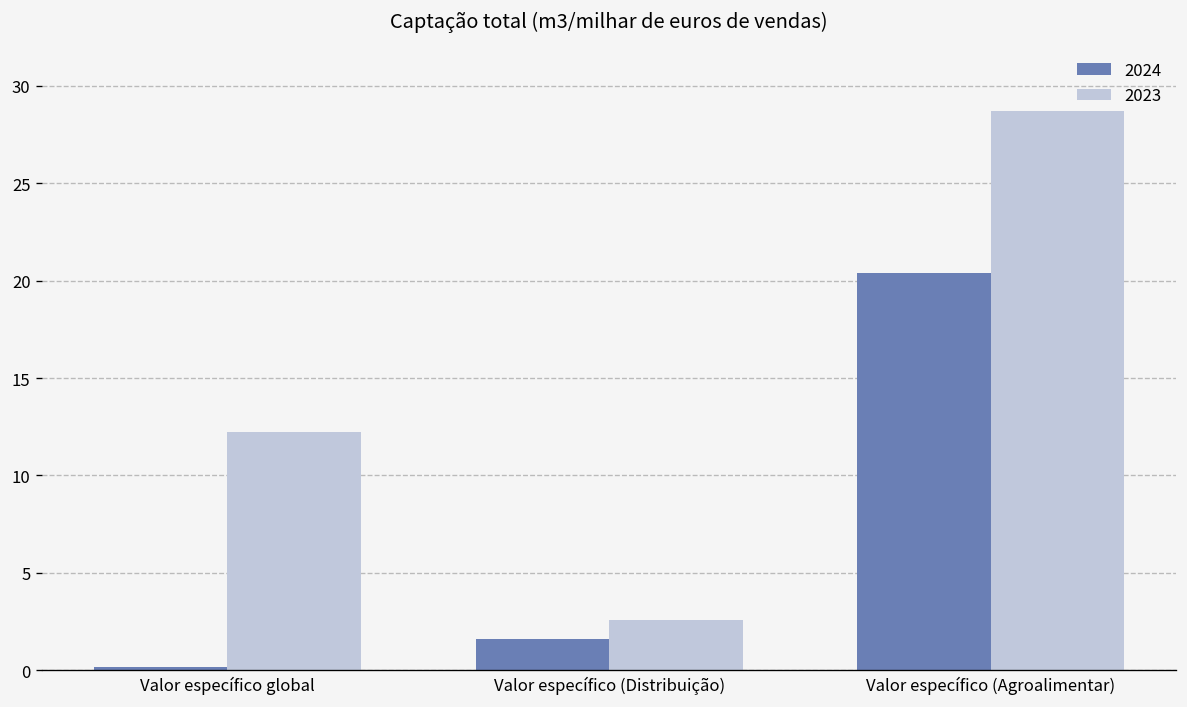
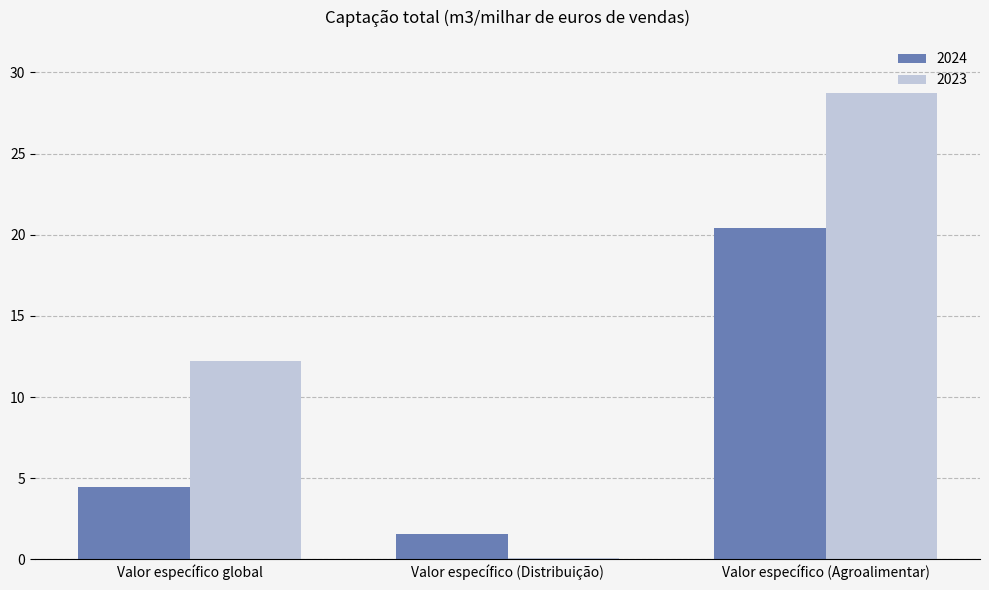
  {
    "2024": {
-     "Valor específico global": 0.2,
+     "Valor específico global": 4.5,
      "Valor específico (Distribuição)": 1.6,
      "Valor específico (Agroalimentar)": 20.4
    },
    "2023": {
      "Valor específico global": 12.2,
-     "Valor específico (Distribuição)": 2.6,
+     "Valor específico (Distribuição)": 0.1,
      "Valor específico (Agroalimentar)": 28.7
    }
  }
